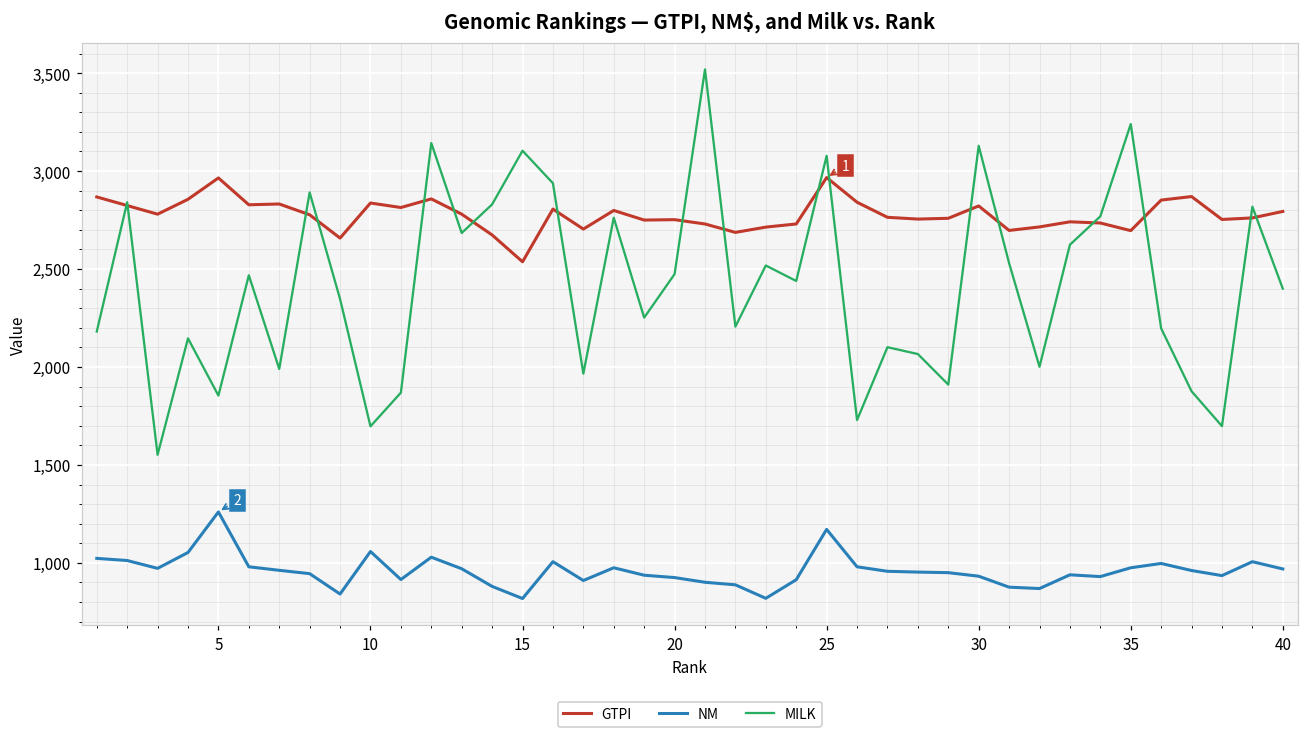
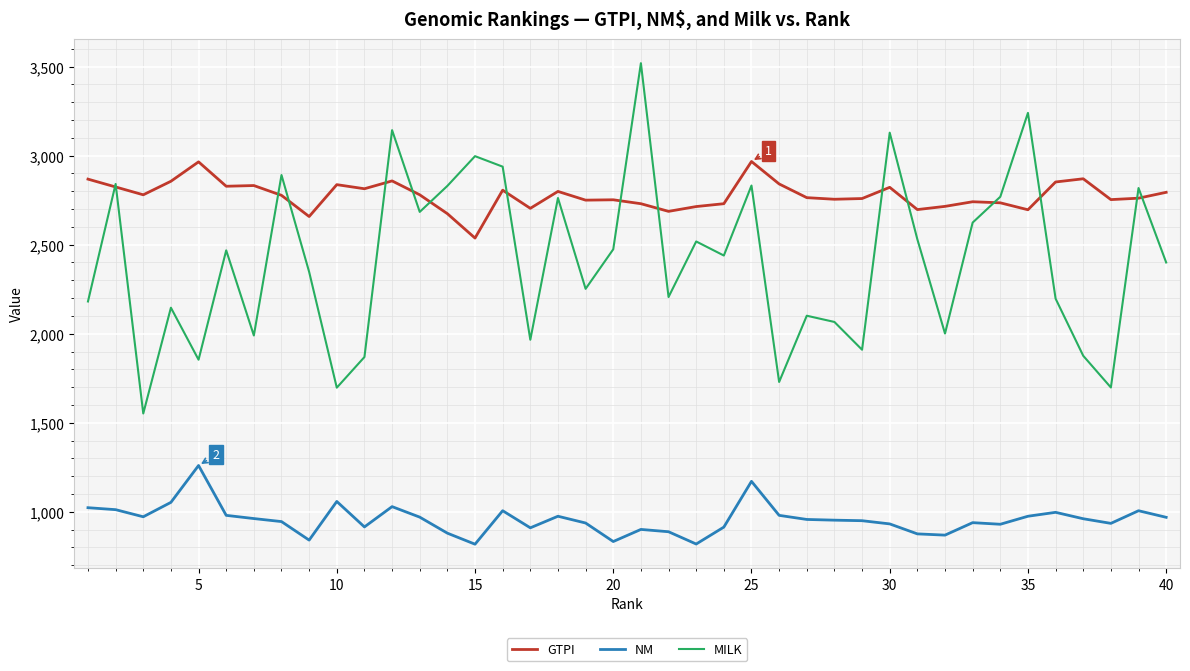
  {
    "GTPI": {
      "5": "2,970",
      "10": "2,840",
      "15": "2,540",
      "20": "2,750",
      "30": "2,820",
      "35": "2,700",
      "40": "2,790"
    },
    "NM": {
      "10": "1,060",
      "15": "820",
-     "20": "930",
+     "20": "830",
      "25": "1,170",
      "30": "930",
      "35": "980",
      "40": "970"
    },
    "MILK": {
      "5": "1,850",
      "10": "1,700",
-     "15": "3,100",
+     "15": "3,000",
      "20": "2,470",
-     "25": "3,080",
+     "25": "2,830",
      "30": "3,130",
      "35": "3,240",
      "40": "2,400"
    }
  }
